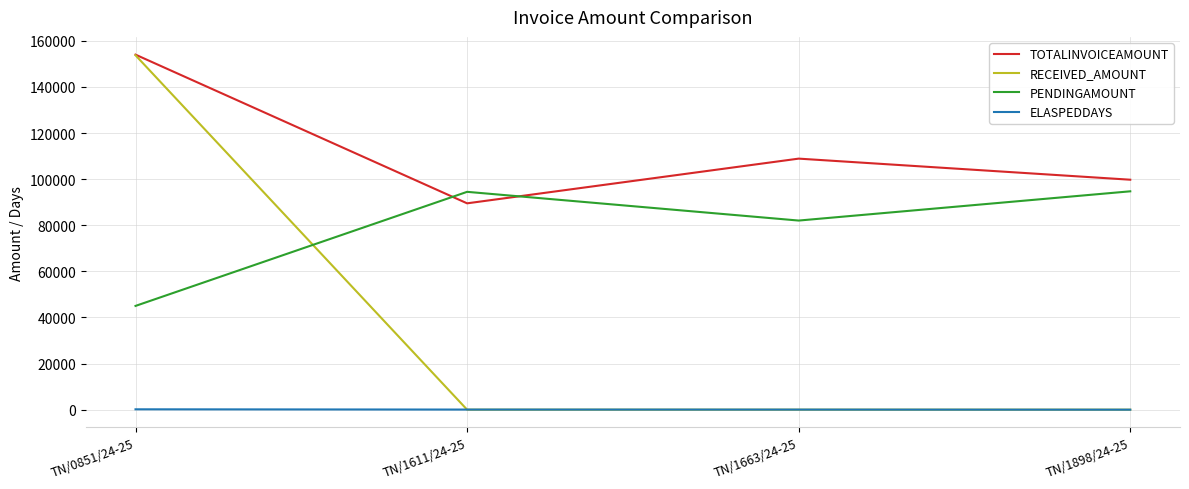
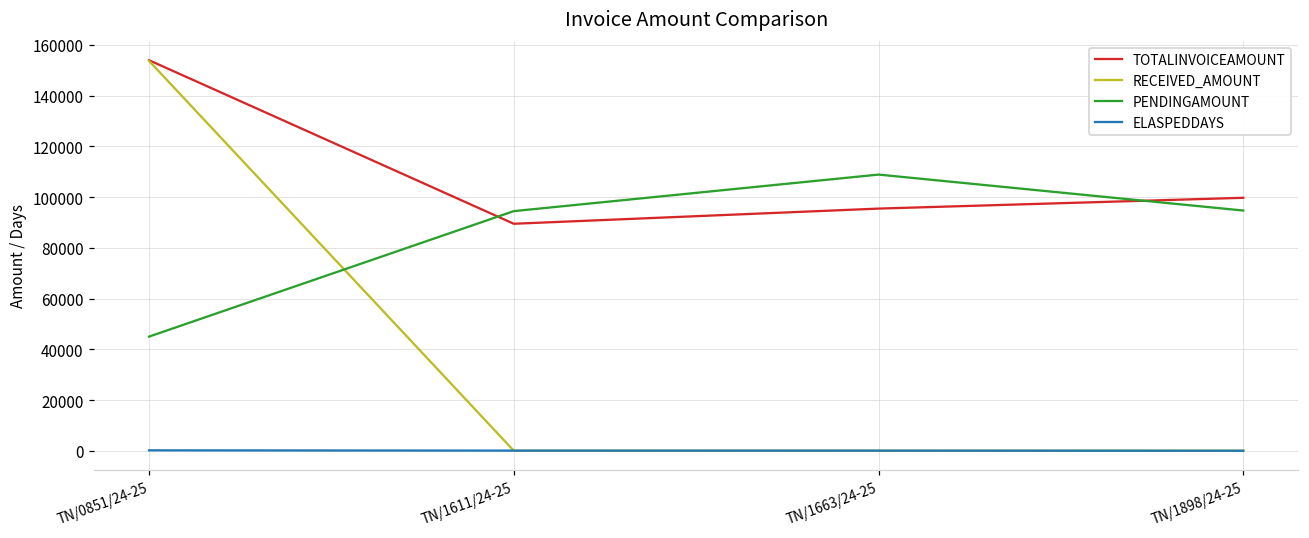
  {
    "TOTALINVOICEAMOUNT": {
      "TN/1611/24-25": 89000,
-     "TN/1663/24-25": 109000,
+     "TN/1663/24-25": 95000,
      "TN/1898/24-25": 100000
    },
    "PENDINGAMOUNT": {
      "TN/0851/24-25": 45000,
      "TN/1611/24-25": 94000,
-     "TN/1663/24-25": 82000,
+     "TN/1663/24-25": 109000,
      "TN/1898/24-25": 95000
    },
    "ELASPEDDAYS": {
      "TN/0851/24-25": 0
    }
  }
